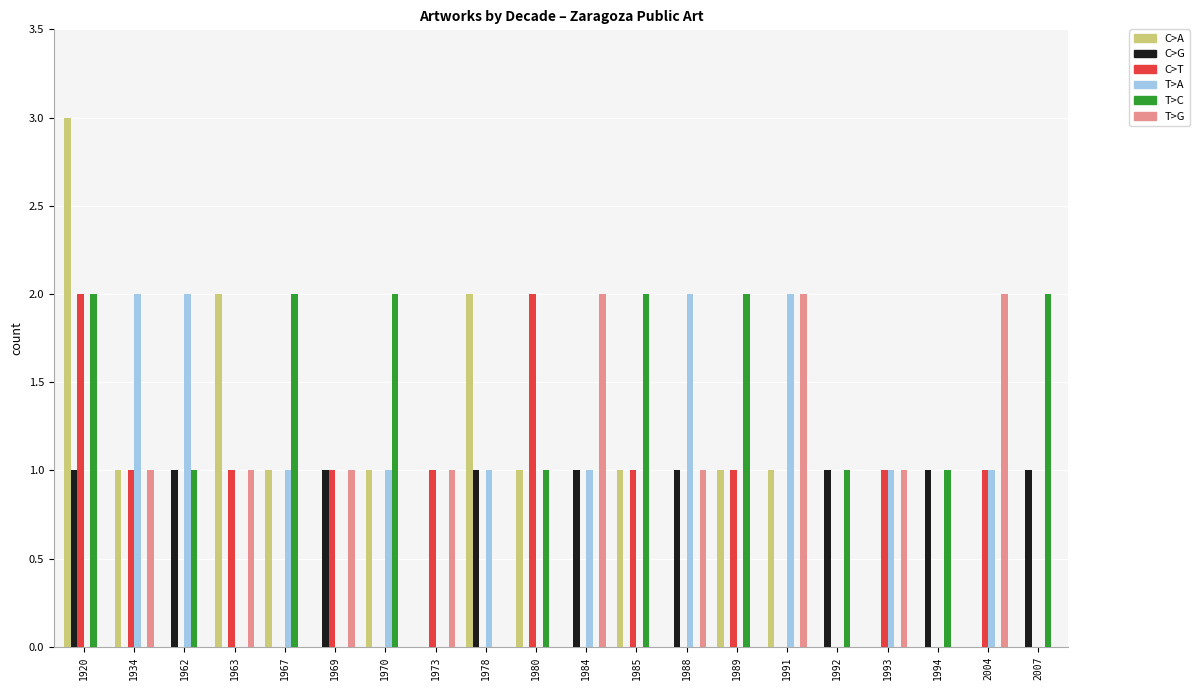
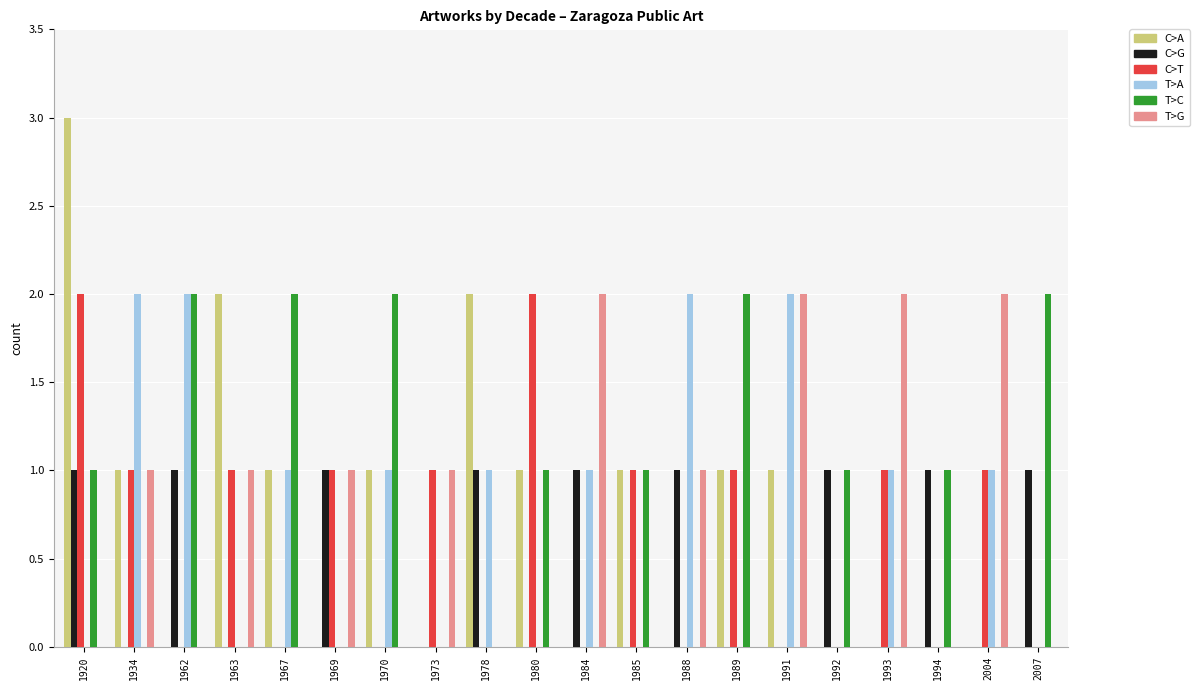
  {
    "C>A": {
      "1920": 3,
      "1934": 1,
      "1962": 0,
      "1963": 2,
      "1967": 1,
      "1969": 0,
      "1970": 1,
      "1973": 0,
      "1978": 2,
      "1980": 1,
      "1984": 0,
      "1985": 1,
      "1988": 0,
      "1989": 1,
      "1991": 1,
      "1992": 0,
      "1993": 0,
      "1994": 0,
      "2004": 0,
      "2007": 0
    },
    "C>G": {
      "1920": 1,
      "1934": 0,
      "1962": 1,
      "1963": 0,
      "1967": 0,
      "1969": 1,
      "1970": 0,
      "1973": 0,
      "1978": 1,
      "1980": 0,
      "1984": 1,
      "1985": 0,
      "1988": 1,
      "1989": 0,
      "1991": 0,
      "1992": 1,
      "1993": 0,
      "1994": 1,
      "2004": 0,
      "2007": 1
    },
    "C>T": {
      "1920": 2,
      "1934": 1,
      "1962": 0,
      "1963": 1,
      "1967": 0,
      "1969": 1,
      "1970": 0,
      "1973": 1,
      "1978": 0,
      "1980": 2,
      "1984": 0,
      "1985": 1,
      "1988": 0,
      "1989": 1,
      "1991": 0,
      "1992": 0,
      "1993": 1,
      "1994": 0,
      "2004": 1,
      "2007": 0
    },
    "T>A": {
      "1920": 0,
      "1934": 2,
      "1962": 2,
      "1963": 0,
      "1967": 1,
      "1969": 0,
      "1970": 1,
      "1973": 0,
      "1978": 1,
      "1980": 0,
      "1984": 1,
      "1985": 0,
      "1988": 2,
      "1989": 0,
      "1991": 2,
      "1992": 0,
      "1993": 1,
      "1994": 0,
      "2004": 1,
      "2007": 0
    },
    "T>C": {
-     "1920": 2,
+     "1920": 1,
      "1934": 0,
-     "1962": 1,
+     "1962": 2,
      "1963": 0,
      "1967": 2,
      "1969": 0,
      "1970": 2,
      "1973": 0,
      "1978": 0,
      "1980": 1,
      "1984": 0,
-     "1985": 2,
+     "1985": 1,
      "1988": 0,
      "1989": 2,
      "1991": 0,
      "1992": 1,
      "1993": 0,
      "1994": 1,
      "2004": 0,
      "2007": 2
    },
    "T>G": {
      "1920": 0,
      "1934": 1,
      "1962": 0,
      "1963": 1,
      "1967": 0,
      "1969": 1,
      "1970": 0,
      "1973": 1,
      "1978": 0,
      "1980": 0,
      "1984": 2,
      "1985": 0,
      "1988": 1,
      "1989": 0,
      "1991": 2,
      "1992": 0,
-     "1993": 1,
+     "1993": 2,
      "1994": 0,
      "2004": 2,
      "2007": 0
    }
  }
